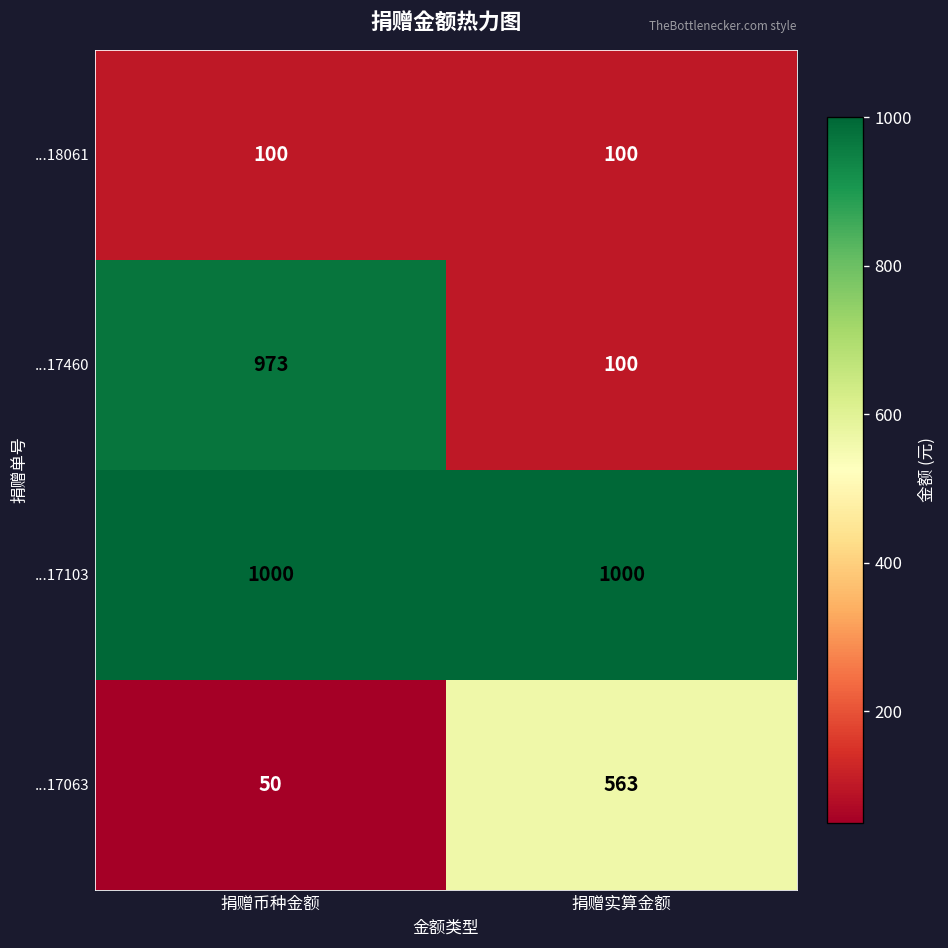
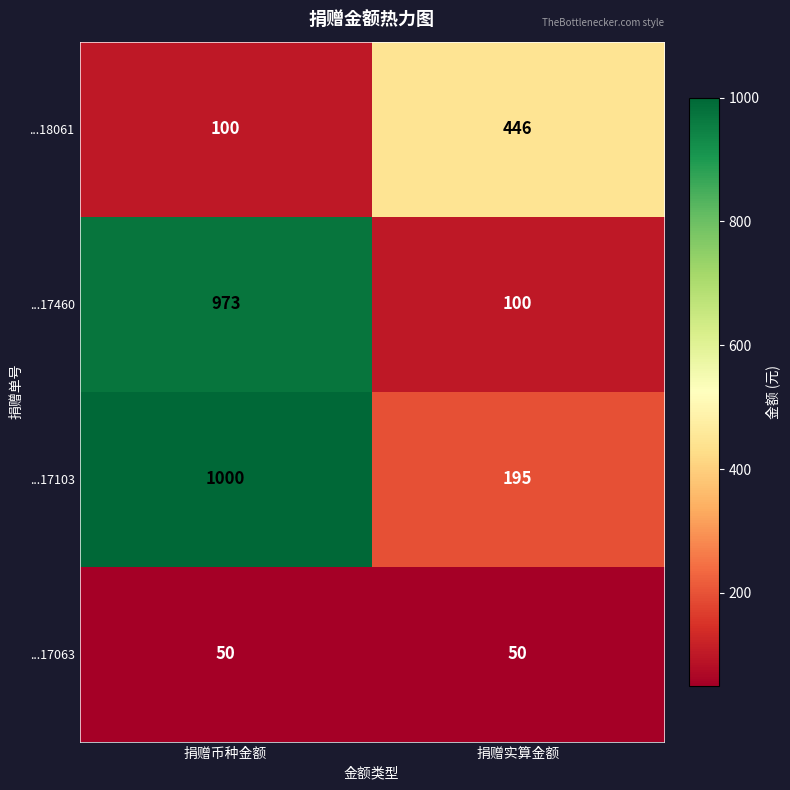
  {
    "...18061": {
      "捐赠币种金额": 100,
-     "捐赠实算金额": 100
+     "捐赠实算金额": 446
    },
    "...17460": {
      "捐赠币种金额": 973,
      "捐赠实算金额": 100
    },
    "...17103": {
      "捐赠币种金额": 1000,
-     "捐赠实算金额": 1000
+     "捐赠实算金额": 195
    },
    "...17063": {
      "捐赠币种金额": 50,
-     "捐赠实算金额": 563
+     "捐赠实算金额": 50
    }
  }
